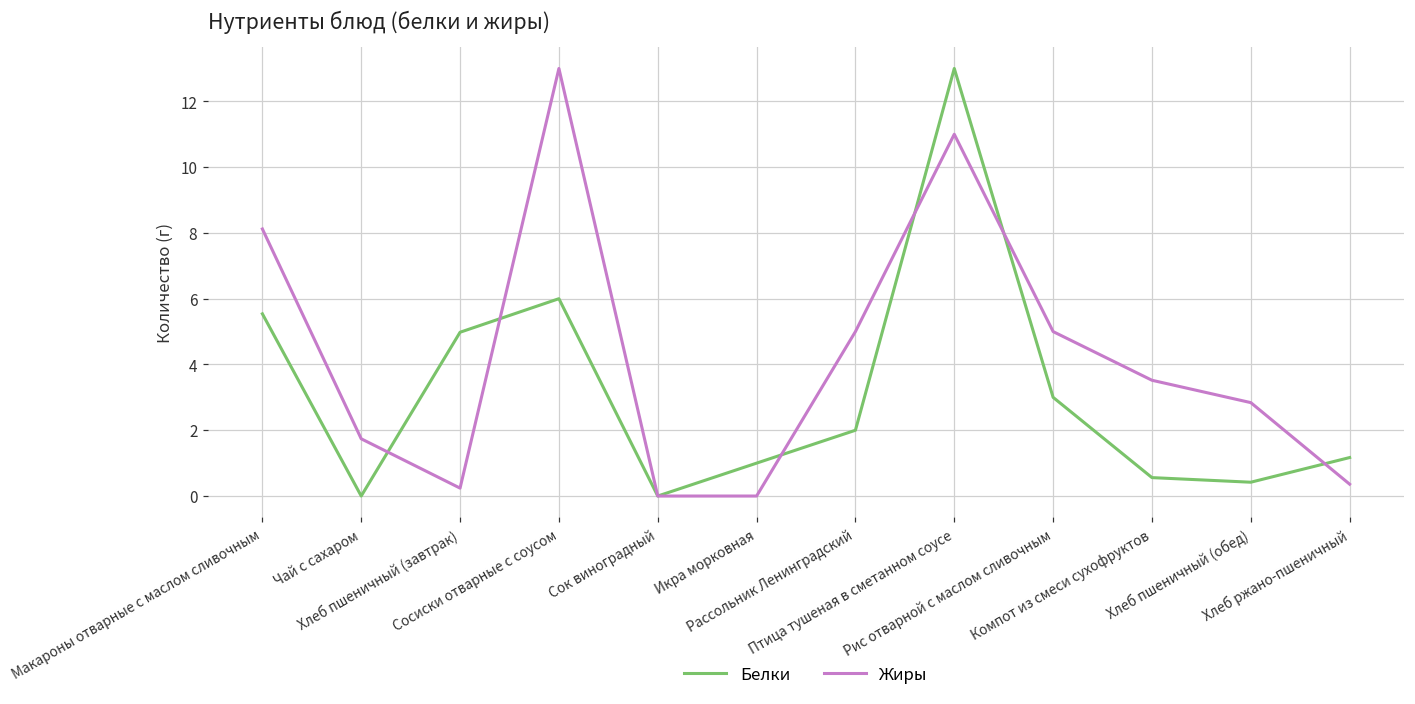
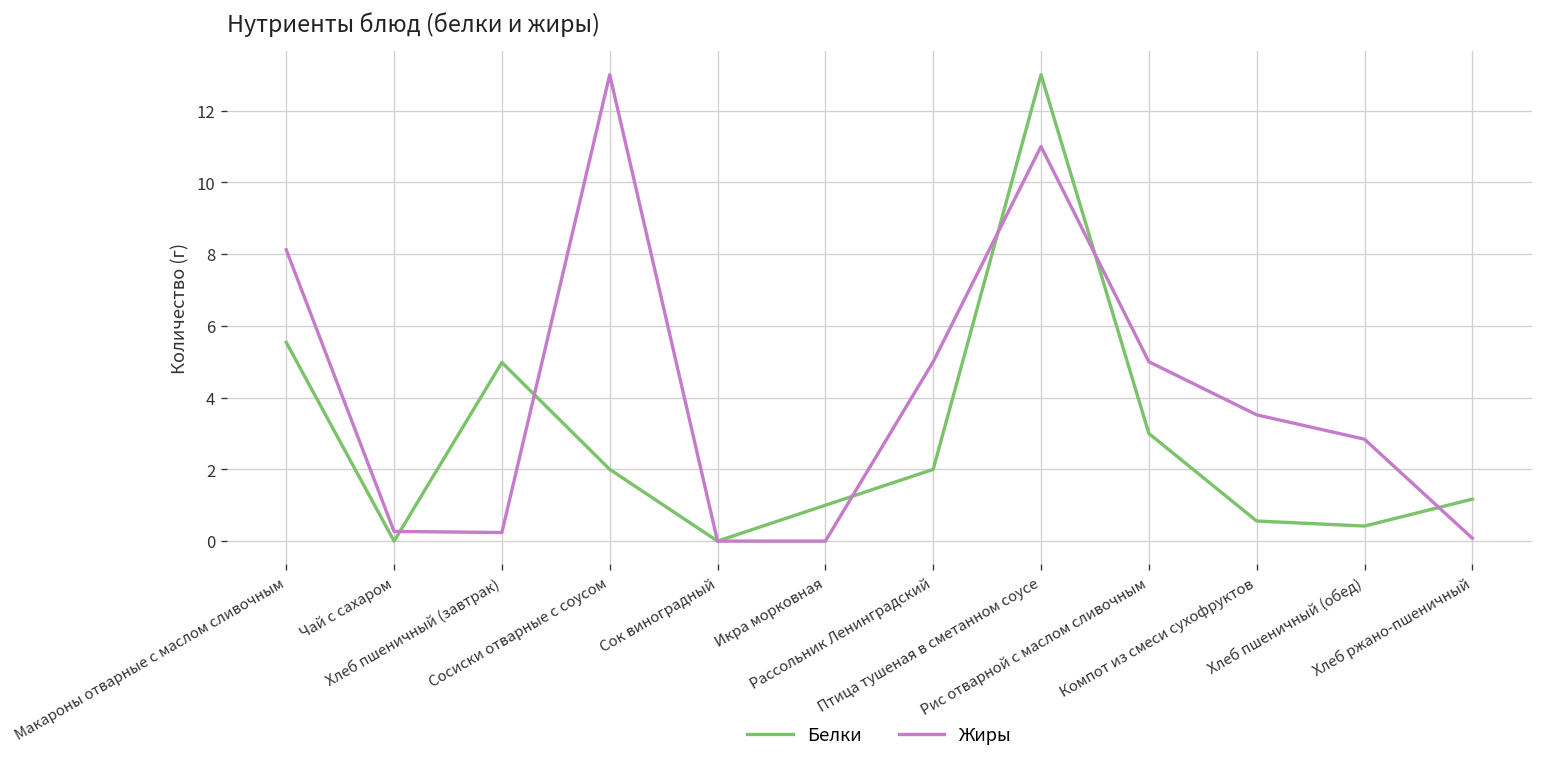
  {
    "Белки": {
      "Макароны отварные с маслом сливочным": 5.5,
      "Чай с сахаром": 0,
      "Хлеб пшеничный (завтрак)": 5,
-     "Сосиски отварные с соусом": 6,
+     "Сосиски отварные с соусом": 2,
      "Икра морковная": 1,
      "Рассольник Ленинградский": 2,
      "Птица тушеная в сметанном соусе": 13,
      "Рис отварной с маслом сливочным": 3,
      "Компот из смеси сухофруктов": 0.6,
      "Хлеб пшеничный (обед)": 0.4,
      "Хлеб ржано-пшеничный": 1.2
    },
    "Жиры": {
      "Макароны отварные с маслом сливочным": 8.1,
-     "Чай с сахаром": 1.7,
+     "Чай с сахаром": 0.3,
      "Хлеб пшеничный (завтрак)": 0.2,
      "Сосиски отварные с соусом": 13.0,
      "Икра морковная": 0.0,
      "Рассольник Ленинградский": 5.0,
      "Птица тушеная в сметанном соусе": 11.0,
      "Рис отварной с маслом сливочным": 5.0,
      "Компот из смеси сухофруктов": 3.5,
      "Хлеб пшеничный (обед)": 2.8,
-     "Хлеб ржано-пшеничный": 0.4
+     "Хлеб ржано-пшеничный": 0.1
    }
  }
